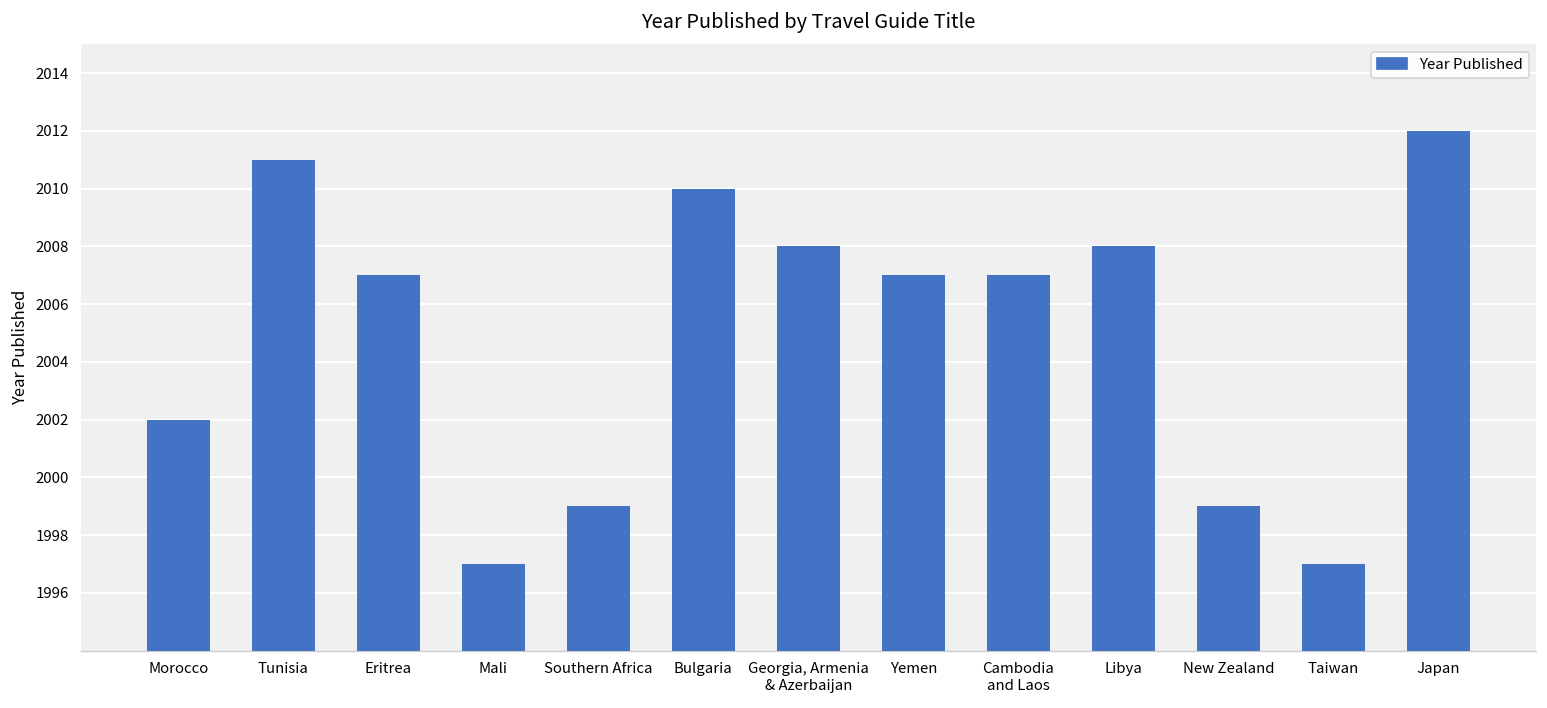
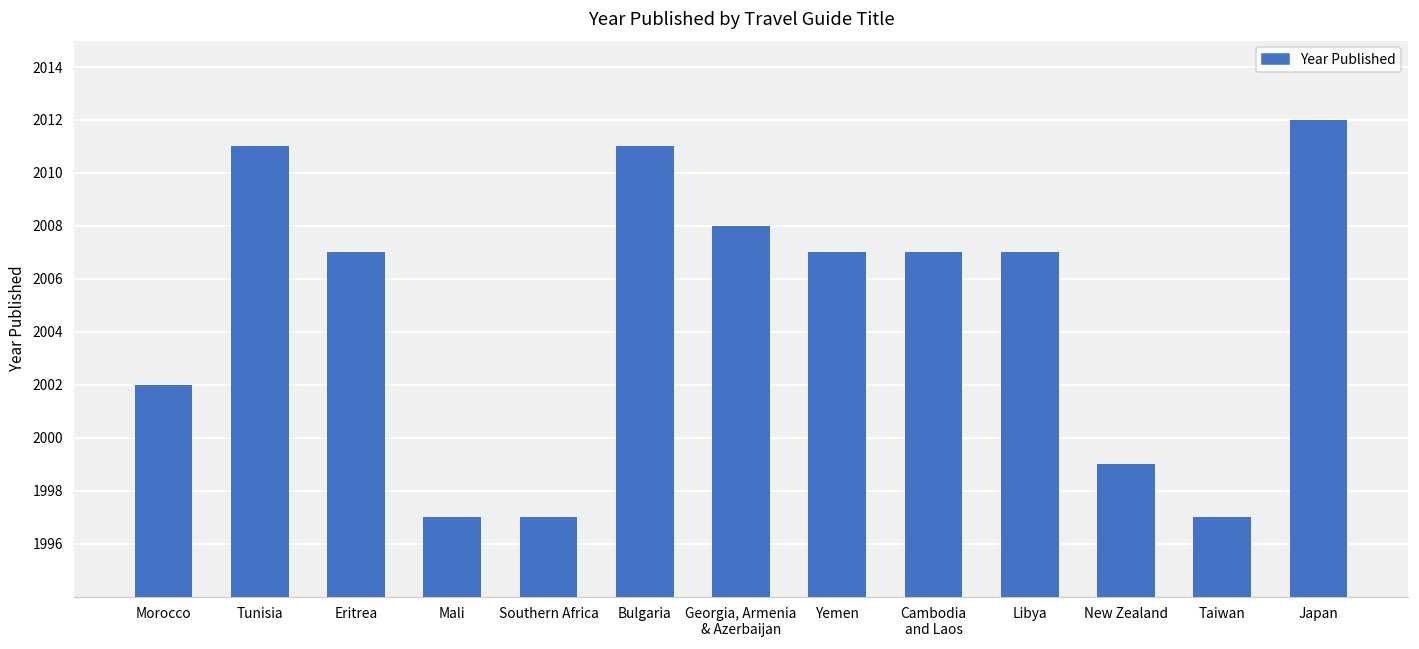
  {
    "Morocco": 2002,
    "Tunisia": 2011,
    "Eritrea": 2007,
    "Mali": 1997,
-   "Southern Africa": 1999,
-   "Bulgaria": 2010,
+   "Southern Africa": 1997,
+   "Bulgaria": 2011,
    "Georgia, Armenia & Azerbaijan": 2008,
    "Yemen": 2007,
    "Cambodia and Laos": 2007,
-   "Libya": 2008,
+   "Libya": 2007,
    "New Zealand": 1999,
    "Taiwan": 1997,
    "Japan": 2012
  }
